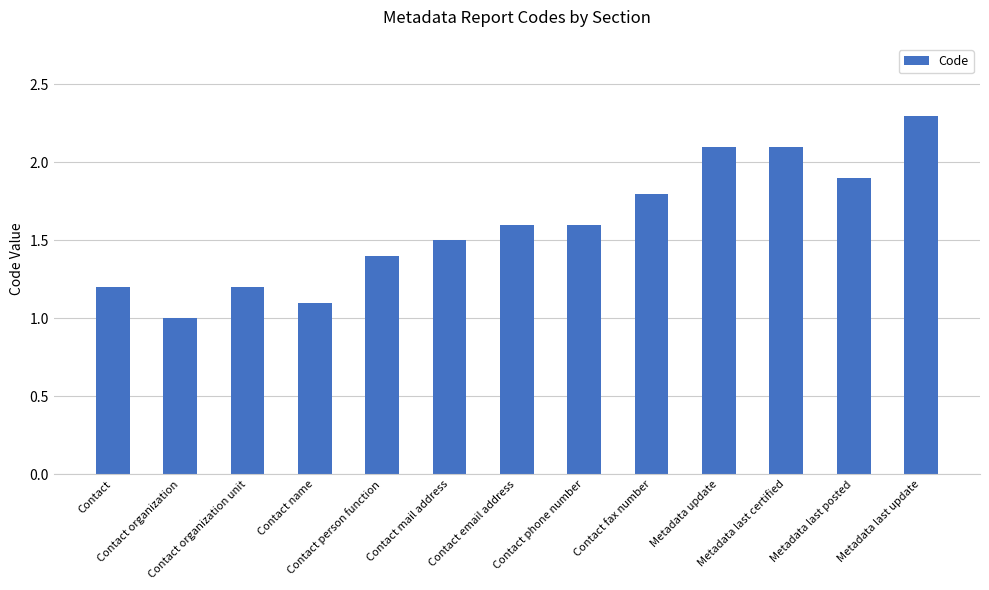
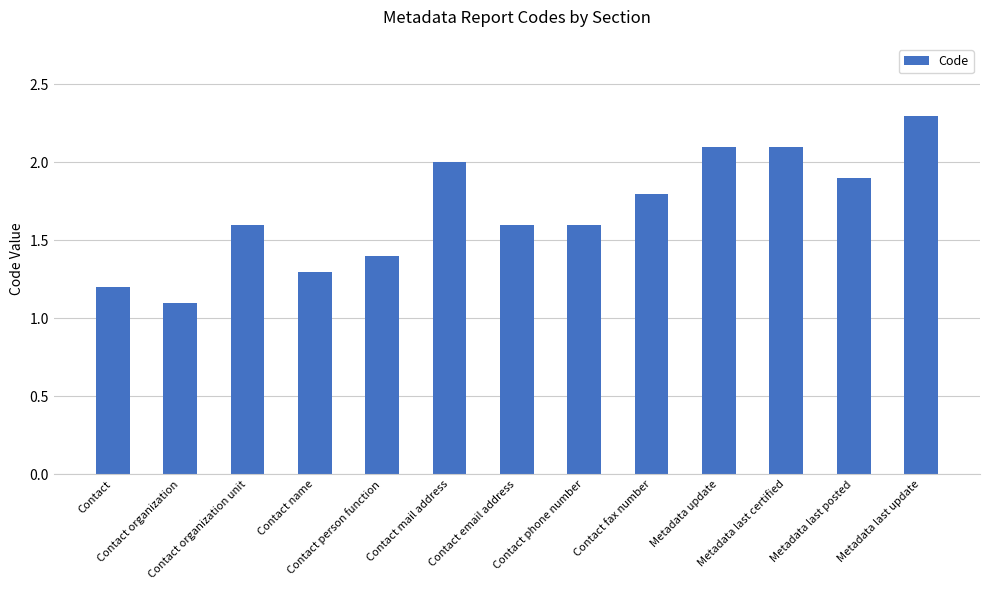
  {
    "Contact": 1.2,
-   "Contact organization": 1.0,
-   "Contact organization unit": 1.2,
-   "Contact name": 1.1,
+   "Contact organization": 1.1,
+   "Contact organization unit": 1.6,
+   "Contact name": 1.3,
    "Contact person function": 1.4,
-   "Contact mail address": 1.5,
+   "Contact mail address": 2.0,
    "Contact email address": 1.6,
    "Contact phone number": 1.6,
    "Contact fax number": 1.8,
    "Metadata update": 2.1,
    "Metadata last certified": 2.1,
    "Metadata last posted": 1.9,
    "Metadata last update": 2.3
  }
